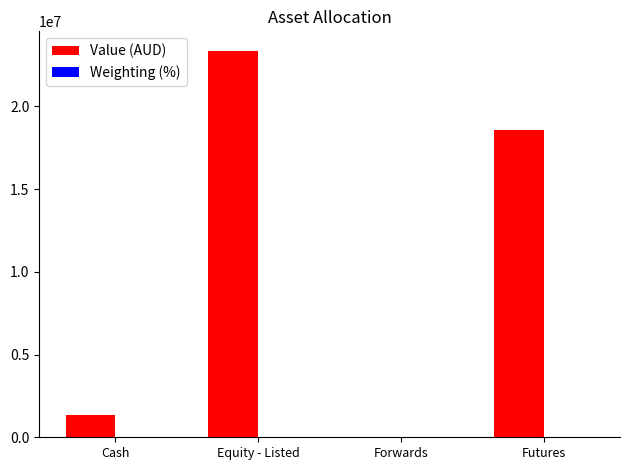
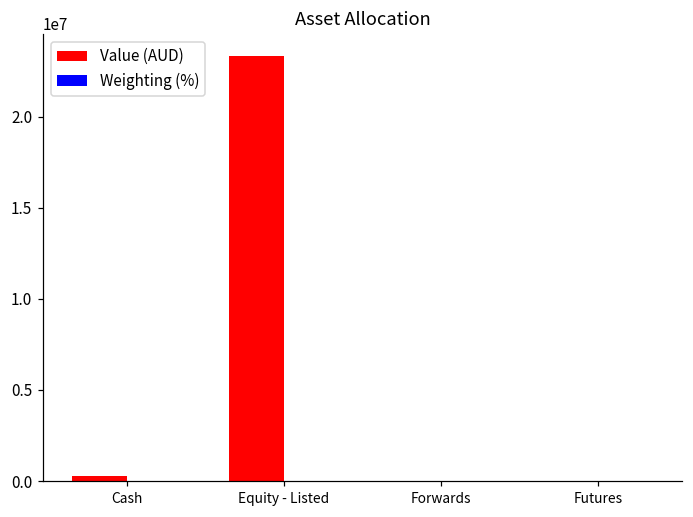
  {
    "Value (AUD)": {
-     "Cash": 1400000,
+     "Cash": 300000,
      "Equity - Listed": 23400000,
-     "Futures": 18600000
+     "Futures": 0
    },
    "Weighting (%)": {
      "Forwards": 0
    }
  }
